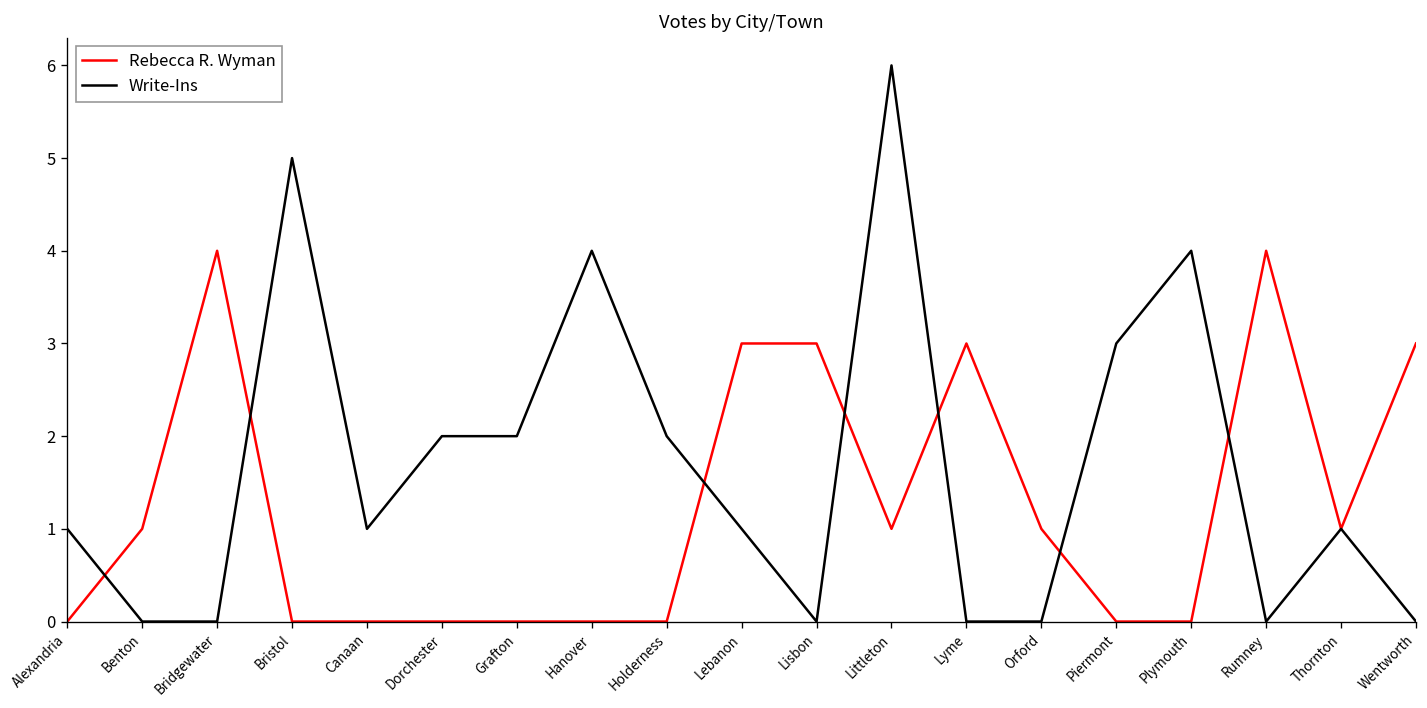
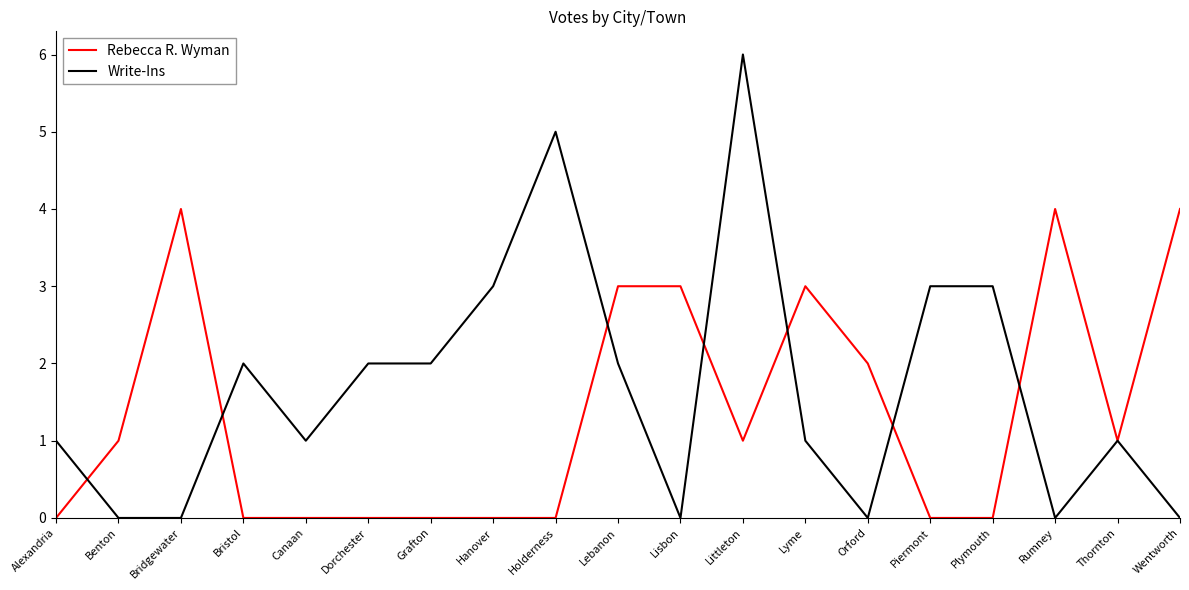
  {
    "Rebecca R. Wyman": {
      "Alexandria": 0,
      "Benton": 1,
      "Bridgewater": 4,
      "Bristol": 0,
      "Canaan": 0,
      "Dorchester": 0,
      "Grafton": 0,
      "Hanover": 0,
      "Holderness": 0,
      "Lebanon": 3,
      "Lisbon": 3,
      "Littleton": 1,
      "Lyme": 3,
-     "Orford": 1,
+     "Orford": 2,
      "Piermont": 0,
      "Plymouth": 0,
      "Rumney": 4,
-     "Wentworth": 3
+     "Wentworth": 4
    },
    "Write-Ins": {
      "Alexandria": 1,
      "Benton": 0,
      "Bridgewater": 0,
-     "Bristol": 5,
+     "Bristol": 2,
      "Canaan": 1,
      "Dorchester": 2,
      "Grafton": 2,
-     "Hanover": 4,
-     "Holderness": 2,
-     "Lebanon": 1,
+     "Hanover": 3,
+     "Holderness": 5,
+     "Lebanon": 2,
      "Lisbon": 0,
      "Littleton": 6,
-     "Lyme": 0,
+     "Lyme": 1,
      "Orford": 0,
      "Piermont": 3,
-     "Plymouth": 4,
+     "Plymouth": 3,
      "Rumney": 0,
      "Wentworth": 0
    }
  }
